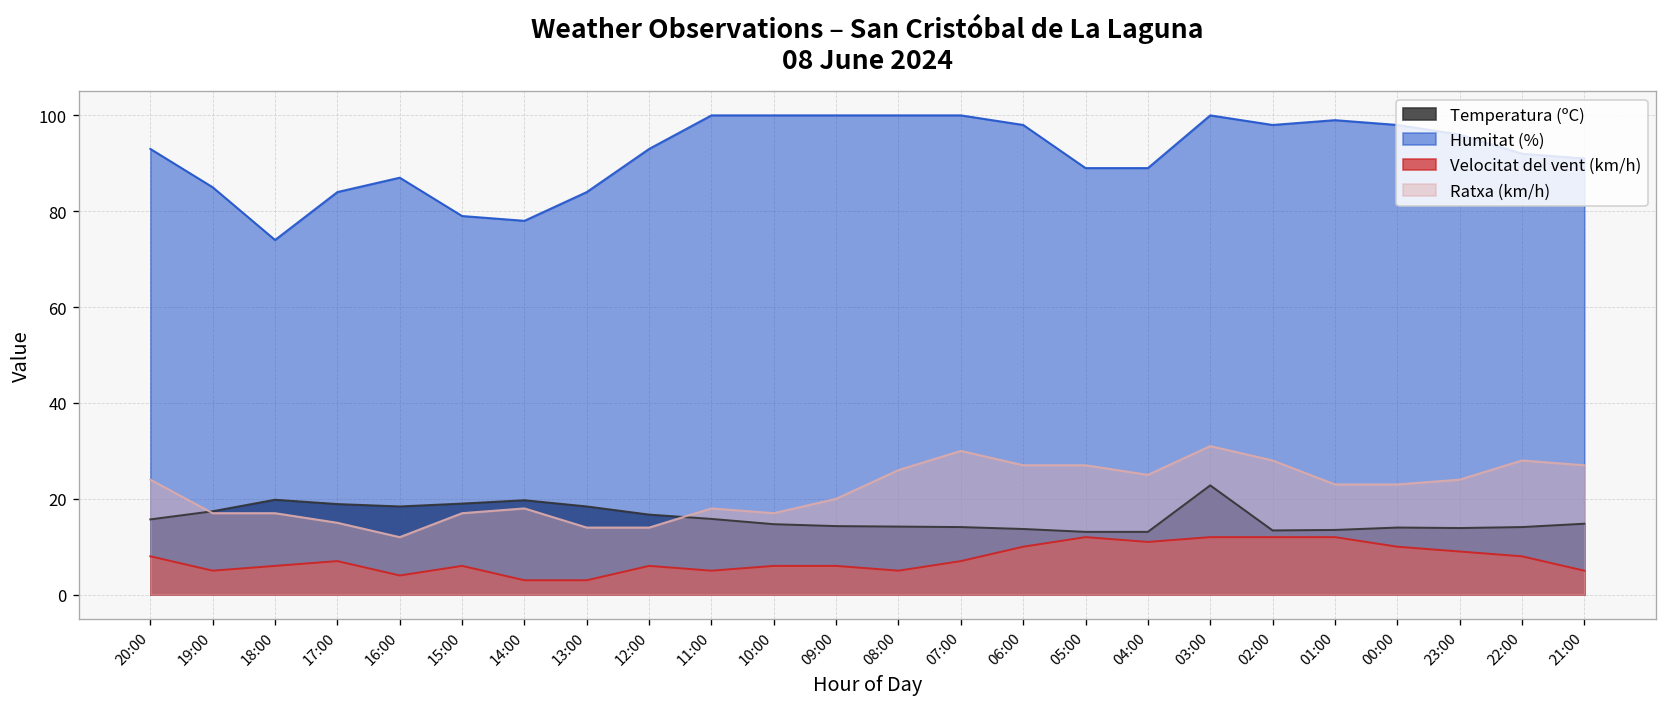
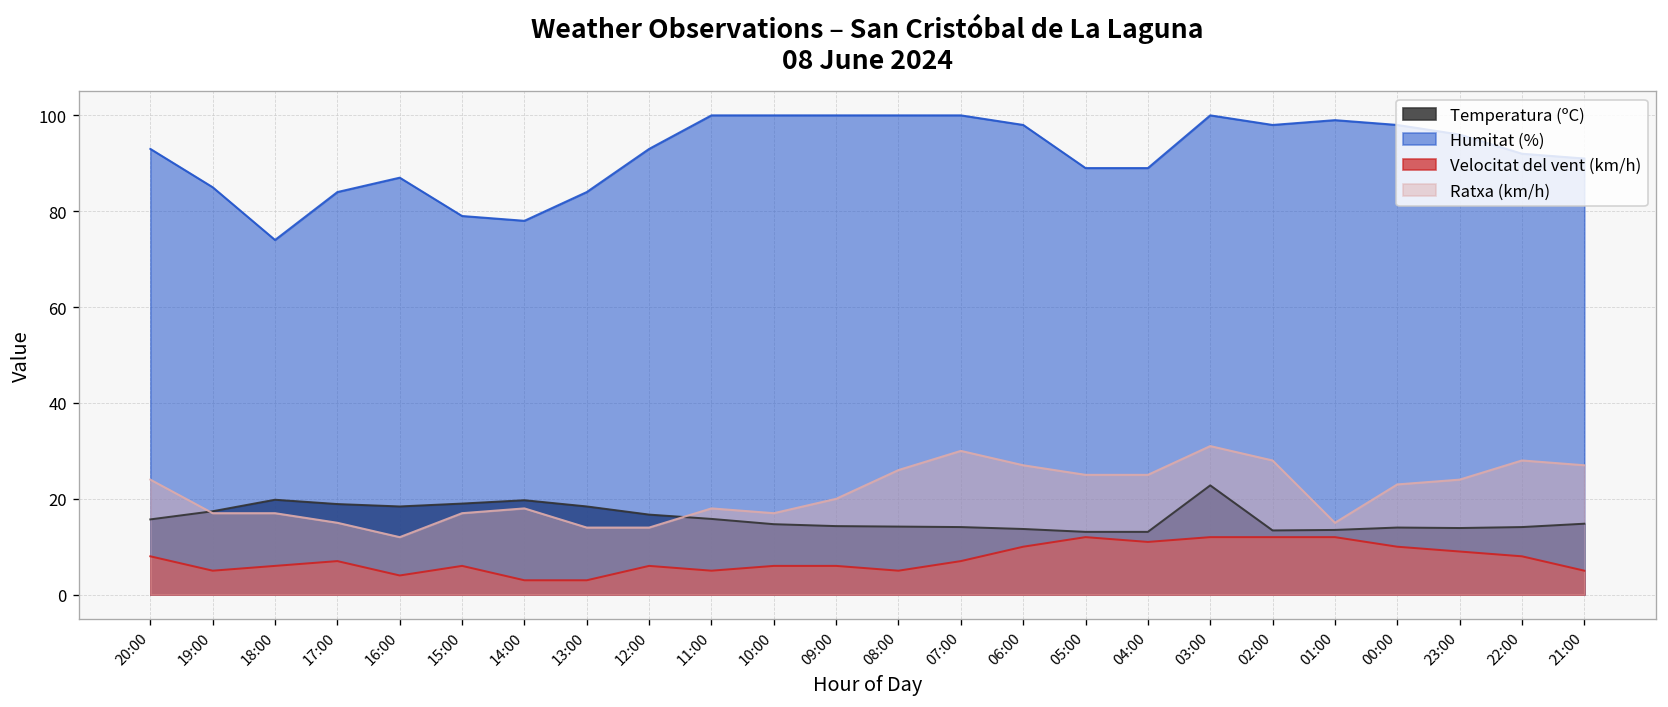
  {
    "Temperatura (ºC)": {
      "20:00": 16,
      "18:00": 20,
      "17:00": 19,
      "16:00": 18,
      "15:00": 19,
      "14:00": 20,
      "13:00": 18,
      "12:00": 17,
      "11:00": 16,
      "10:00": 15,
      "09:00": 14,
      "08:00": 14,
      "07:00": 14,
      "06:00": 14,
      "05:00": 13,
      "04:00": 13,
      "03:00": 23,
      "02:00": 13,
      "01:00": 14,
      "00:00": 14,
      "23:00": 14,
      "22:00": 14,
      "21:00": 15
    },
    "Humitat (%)": {
      "20:00": 93,
      "19:00": 85,
      "18:00": 74,
      "17:00": 84,
      "16:00": 87,
      "15:00": 79,
      "14:00": 78,
      "13:00": 84,
      "12:00": 93,
      "11:00": 100,
      "10:00": 100,
      "09:00": 100,
      "08:00": 100,
      "07:00": 100,
      "06:00": 98,
      "05:00": 89,
      "04:00": 89,
      "03:00": 100,
      "02:00": 98,
      "01:00": 99
    },
    "Velocitat del vent (km/h)": {
      "20:00": 8,
      "19:00": 5,
      "18:00": 6,
      "17:00": 7,
      "16:00": 4,
      "15:00": 6,
      "14:00": 3,
      "13:00": 3,
      "12:00": 6,
      "11:00": 5,
      "10:00": 6,
      "09:00": 6,
      "08:00": 5,
      "07:00": 7,
      "06:00": 10,
      "05:00": 12,
      "04:00": 11,
      "03:00": 12,
      "02:00": 12,
      "01:00": 12,
      "00:00": 10,
      "23:00": 9,
      "22:00": 8,
      "21:00": 5
    },
    "Ratxa (km/h)": {
      "20:00": 24,
      "18:00": 17,
      "17:00": 15,
      "16:00": 12,
      "15:00": 17,
      "14:00": 18,
      "13:00": 14,
      "12:00": 14,
      "11:00": 18,
      "10:00": 17,
      "09:00": 20,
      "08:00": 26,
      "07:00": 30,
      "06:00": 27,
-     "05:00": 27,
+     "05:00": 25,
      "04:00": 25,
      "03:00": 31,
      "02:00": 28,
-     "01:00": 23,
+     "01:00": 15,
      "00:00": 23,
      "23:00": 24,
      "22:00": 28,
      "21:00": 27
    }
  }
